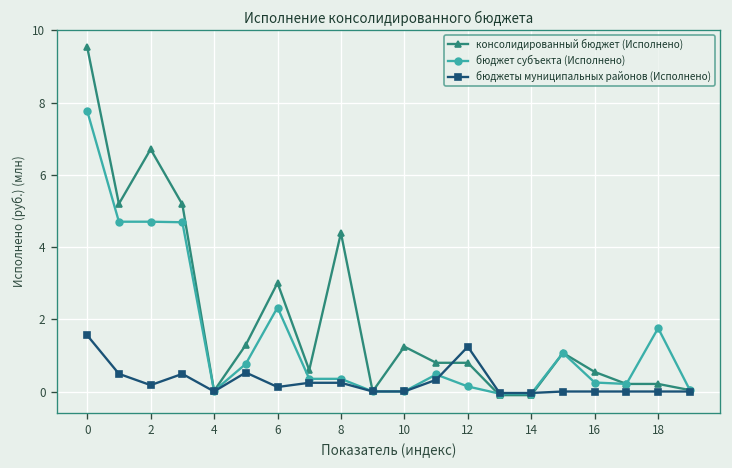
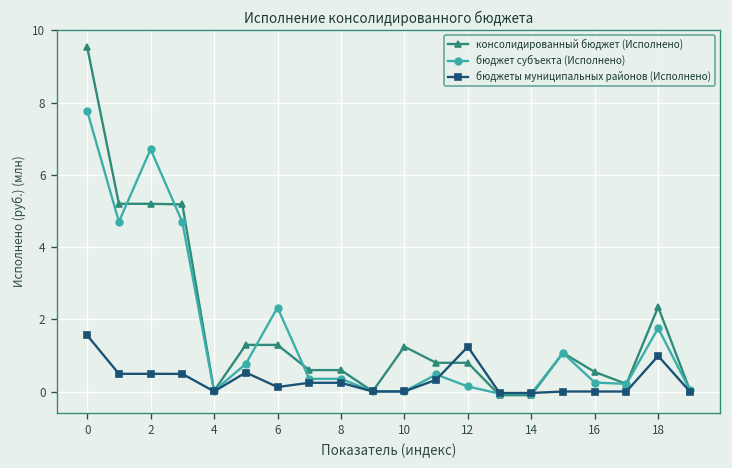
  {
    "консолидированный бюджет (Исполнено)": {
      "0": 9.5,
-     "2": 6.7,
-     "6": 3.0,
-     "8": 4.4,
+     "2": 5.2,
+     "6": 1.3,
+     "8": 0.6,
      "10": 1.2,
      "12": 0.8,
      "16": 0.5,
-     "18": 0.2
+     "18": 2.3
    },
    "бюджет субъекта (Исполнено)": {
      "0": 7.8,
-     "2": 4.7,
+     "2": 6.7,
      "6": 2.3,
      "8": 0.4,
      "12": 0.1,
      "16": 0.2,
      "18": 1.8
    },
    "бюджеты муниципальных районов (Исполнено)": {
      "0": 1.6,
-     "2": 0.2,
+     "2": 0.5,
      "6": 0.1,
      "8": 0.2,
      "12": 1.2,
      "16": 0.0,
-     "18": 0.0
+     "18": 1.0
    }
  }
